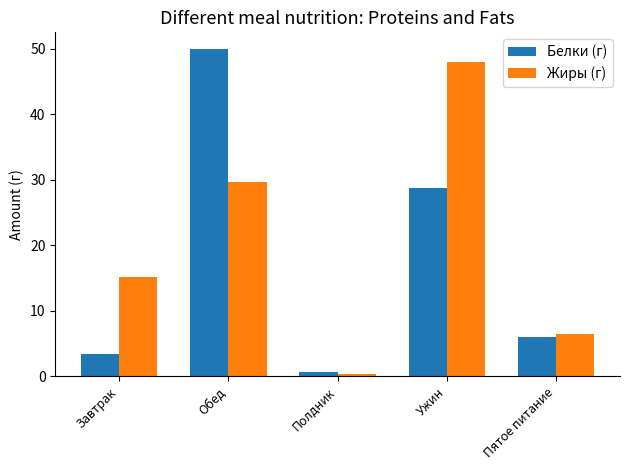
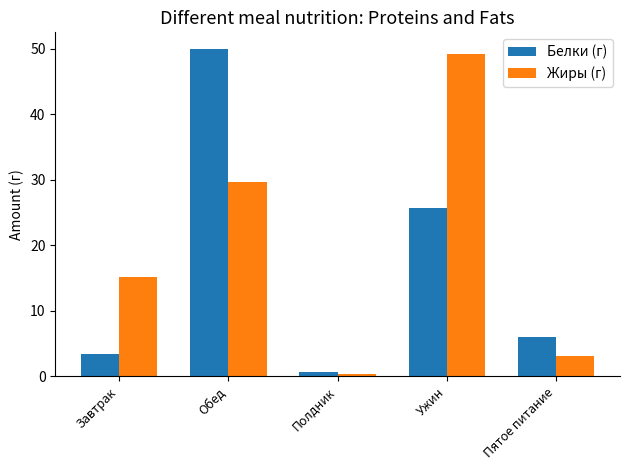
  {
    "Белки (г)": {
      "Завтрак": 3,
      "Обед": 50,
      "Полдник": 1,
-     "Ужин": 29,
+     "Ужин": 26,
      "Пятое питание": 6
    },
    "Жиры (г)": {
      "Завтрак": 15,
      "Обед": 30,
      "Полдник": 0,
-     "Ужин": 48,
-     "Пятое питание": 6
+     "Ужин": 49,
+     "Пятое питание": 3
    }
  }
